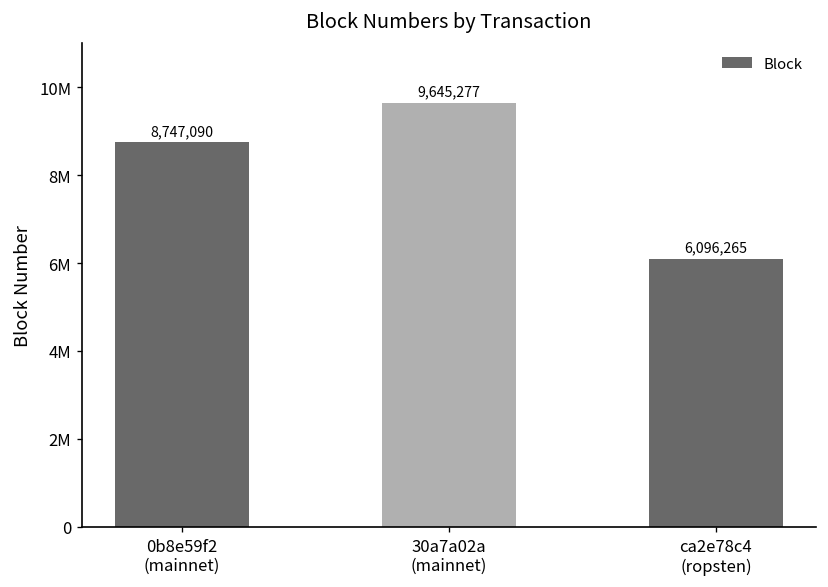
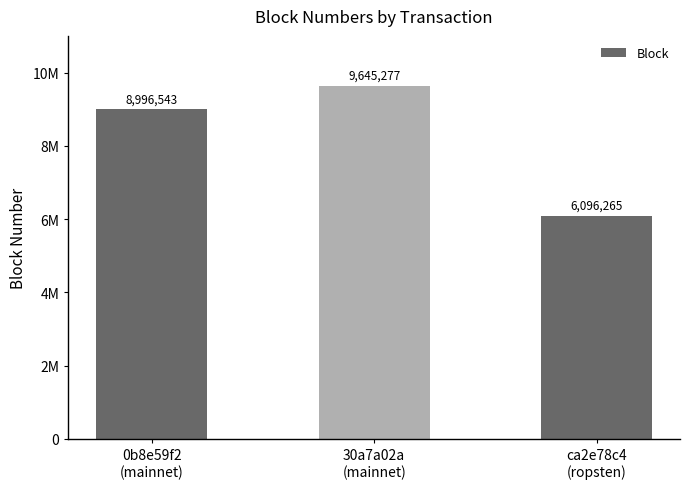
  {
-   "0b8e59f2 (mainnet)": "8,747,090",
+   "0b8e59f2 (mainnet)": "8,996,543",
    "30a7a02a (mainnet)": "9,645,277",
    "ca2e78c4 (ropsten)": "6,096,265"
  }
